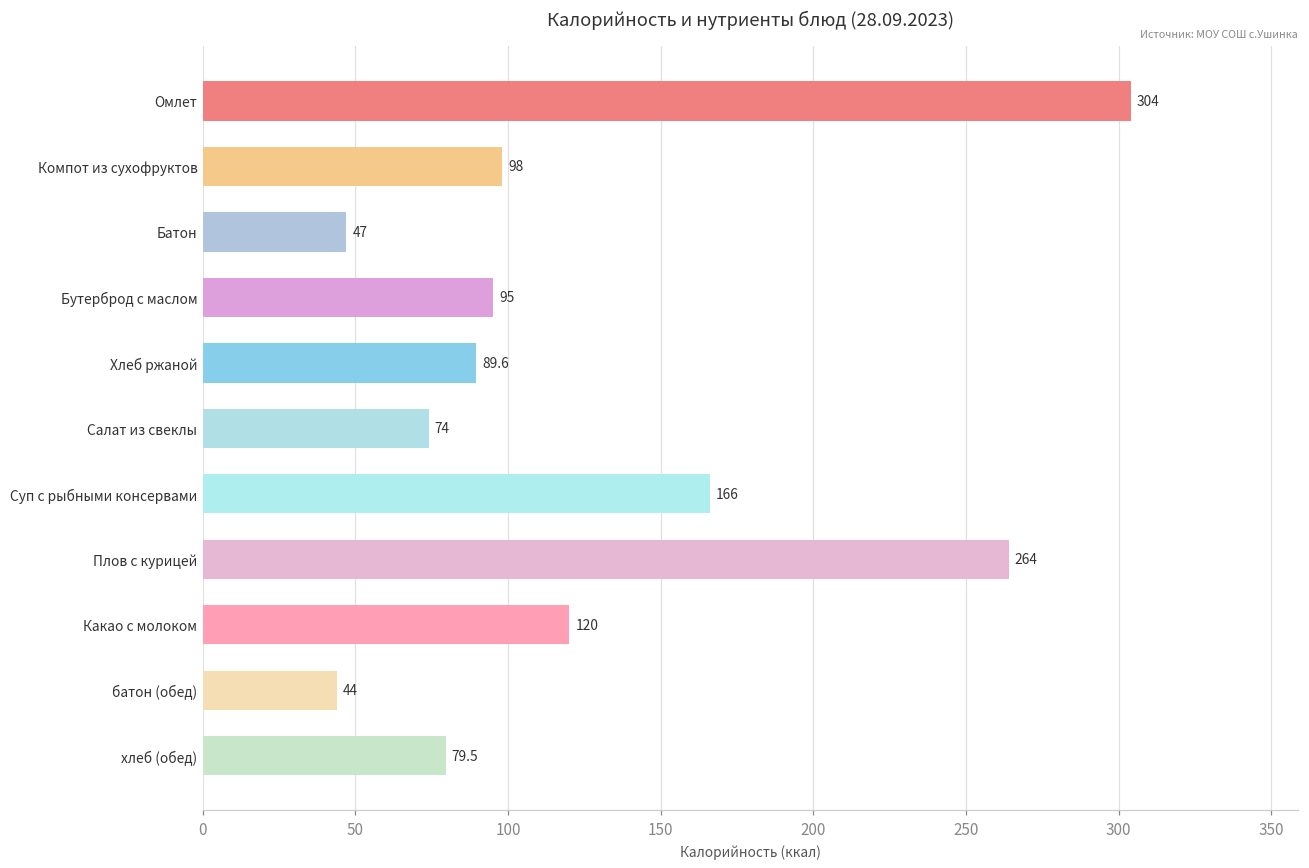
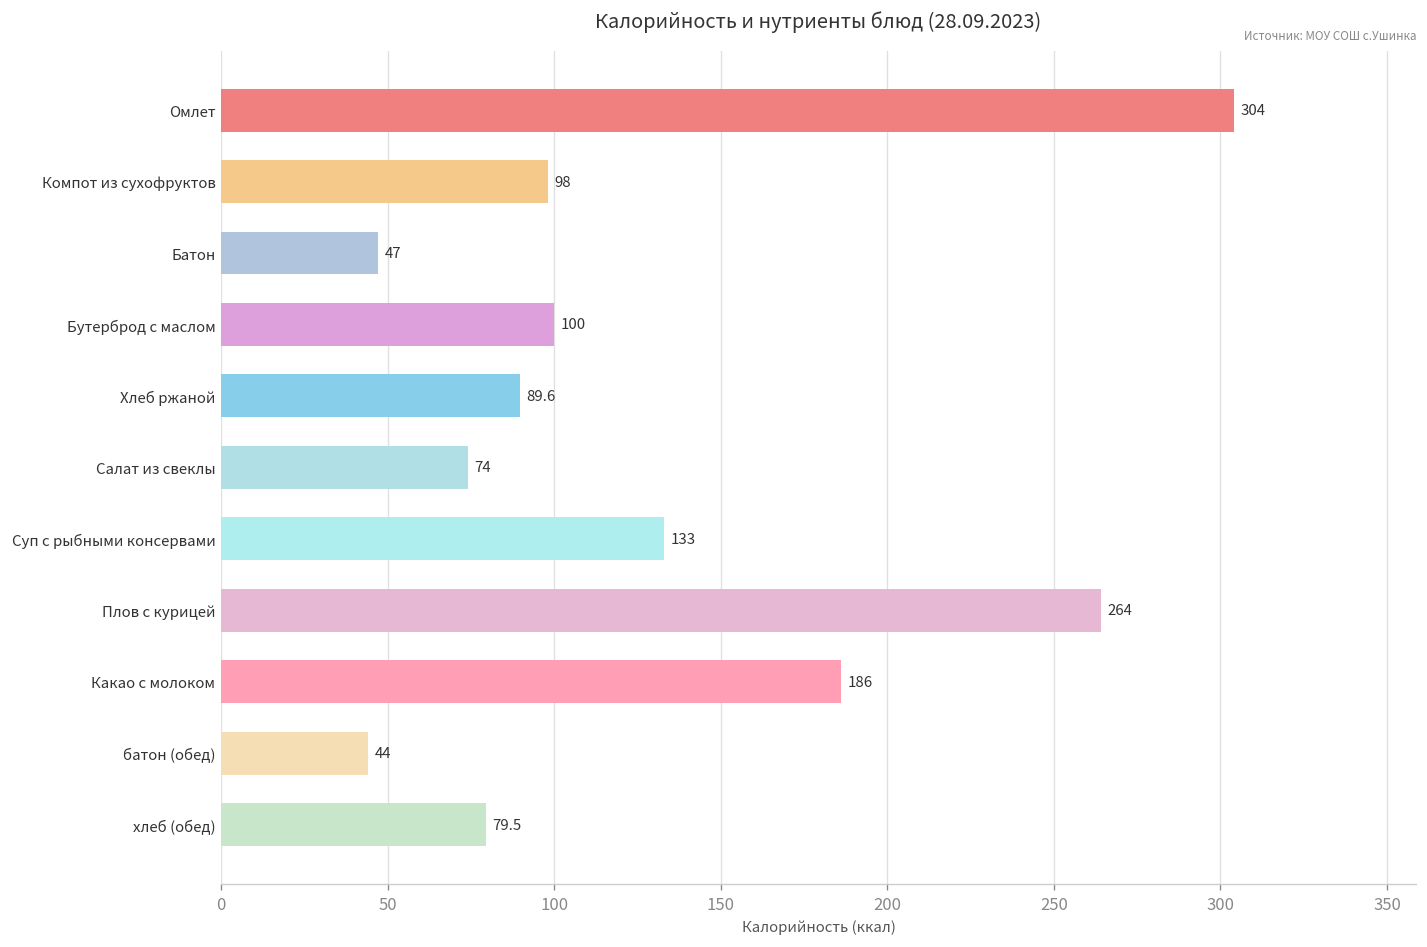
  {
    "Омлет": 304,
    "Компот из сухофруктов": 98,
    "Батон": 47,
-   "Бутерброд с маслом": 95,
+   "Бутерброд с маслом": 100,
    "Хлеб ржаной": 89.6,
    "Салат из свеклы": 74,
-   "Суп с рыбными консервами": 166,
+   "Суп с рыбными консервами": 133,
    "Плов с курицей": 264,
-   "Какао с молоком": 120,
+   "Какао с молоком": 186,
    "батон (обед)": 44,
    "хлеб (обед)": 79.5
  }
